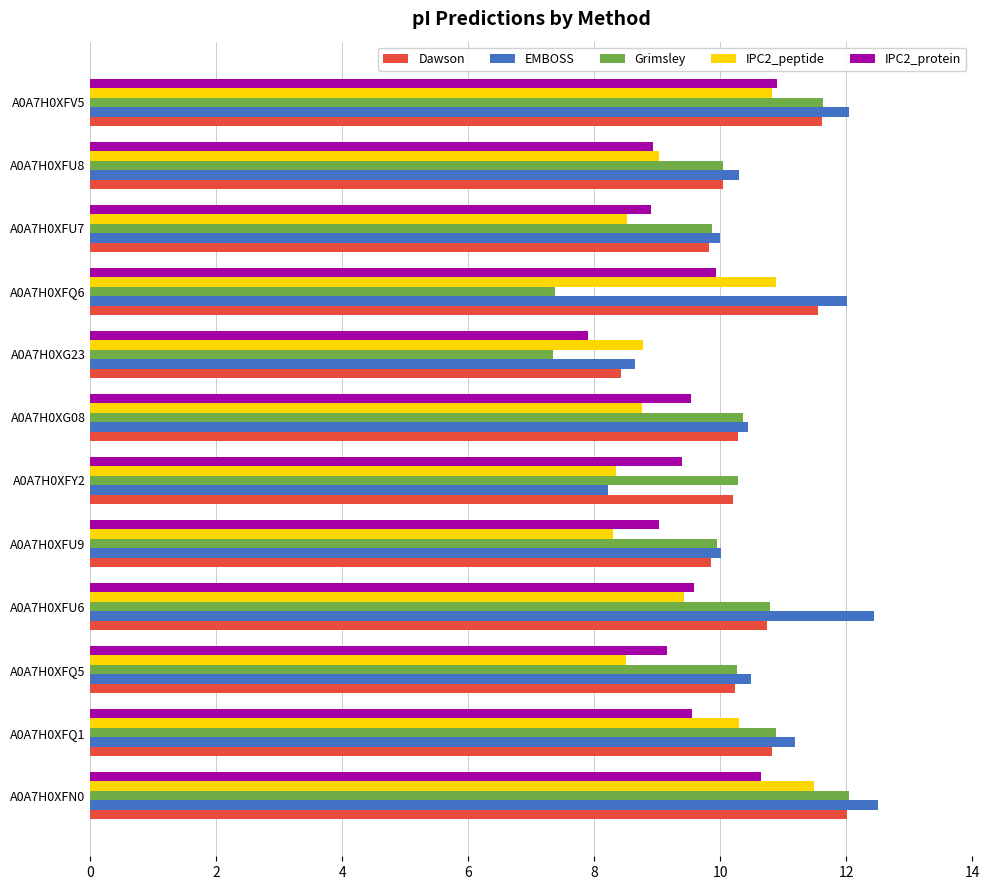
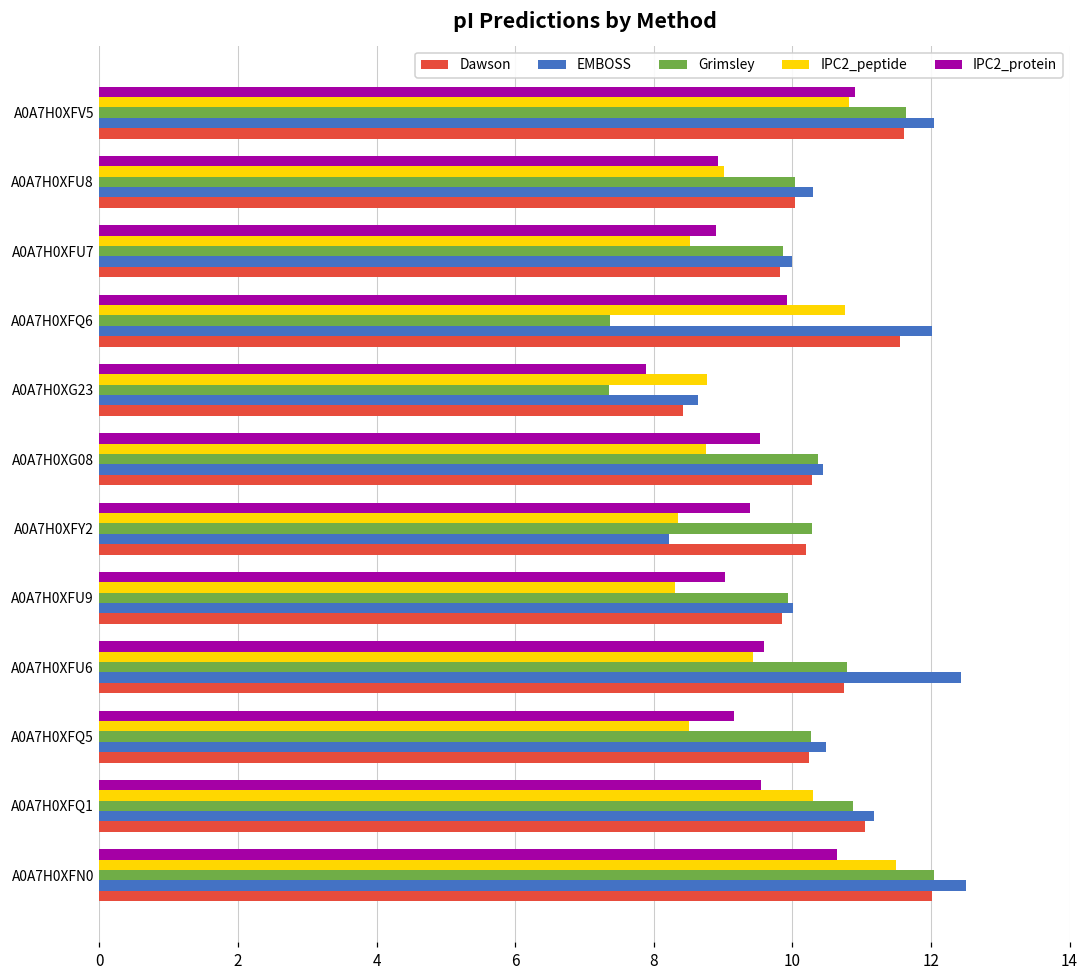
  {
    "Dawson": {
      "A0A7H0XFV5": 11.6,
      "A0A7H0XFU8": 10.0,
      "A0A7H0XFU7": 9.8,
      "A0A7H0XFQ6": 11.6,
      "A0A7H0XG23": 8.4,
      "A0A7H0XG08": 10.3,
      "A0A7H0XFY2": 10.2,
      "A0A7H0XFU9": 9.9,
      "A0A7H0XFU6": 10.7,
      "A0A7H0XFQ5": 10.2,
-     "A0A7H0XFQ1": 10.8,
+     "A0A7H0XFQ1": 11.0,
      "A0A7H0XFN0": 12.0
    },
    "EMBOSS": {
      "A0A7H0XFV5": 12.0,
      "A0A7H0XFU8": 10.3,
      "A0A7H0XFU7": 10.0,
      "A0A7H0XFQ6": 12.0,
      "A0A7H0XG23": 8.6,
      "A0A7H0XG08": 10.4,
      "A0A7H0XFY2": 8.2,
      "A0A7H0XFU9": 10.0,
      "A0A7H0XFU6": 12.4,
      "A0A7H0XFQ5": 10.5,
      "A0A7H0XFQ1": 11.2,
      "A0A7H0XFN0": 12.5
    },
    "Grimsley": {
      "A0A7H0XFV5": 11.6,
      "A0A7H0XFU8": 10.0,
      "A0A7H0XFU7": 9.9,
      "A0A7H0XFQ6": 7.4,
      "A0A7H0XG23": 7.4,
      "A0A7H0XG08": 10.4,
      "A0A7H0XFY2": 10.3,
      "A0A7H0XFU9": 9.9,
      "A0A7H0XFU6": 10.8,
      "A0A7H0XFQ5": 10.3,
      "A0A7H0XFQ1": 10.9,
      "A0A7H0XFN0": 12.0
    },
    "IPC2_peptide": {
      "A0A7H0XFV5": 10.8,
      "A0A7H0XFU8": 9.0,
      "A0A7H0XFU7": 8.5,
-     "A0A7H0XFQ6": 10.9,
+     "A0A7H0XFQ6": 10.8,
      "A0A7H0XG23": 8.8,
      "A0A7H0XG08": 8.8,
      "A0A7H0XFY2": 8.3,
      "A0A7H0XFU9": 8.3,
      "A0A7H0XFU6": 9.4,
      "A0A7H0XFQ5": 8.5,
      "A0A7H0XFQ1": 10.3,
      "A0A7H0XFN0": 11.5
    },
    "IPC2_protein": {
      "A0A7H0XFV5": 10.9,
      "A0A7H0XFU8": 8.9,
      "A0A7H0XFU7": 8.9,
      "A0A7H0XFQ6": 9.9,
      "A0A7H0XG23": 7.9,
      "A0A7H0XG08": 9.5,
      "A0A7H0XFY2": 9.4,
      "A0A7H0XFU9": 9.0,
      "A0A7H0XFU6": 9.6,
      "A0A7H0XFQ5": 9.2,
      "A0A7H0XFQ1": 9.5,
      "A0A7H0XFN0": 10.6
    }
  }
